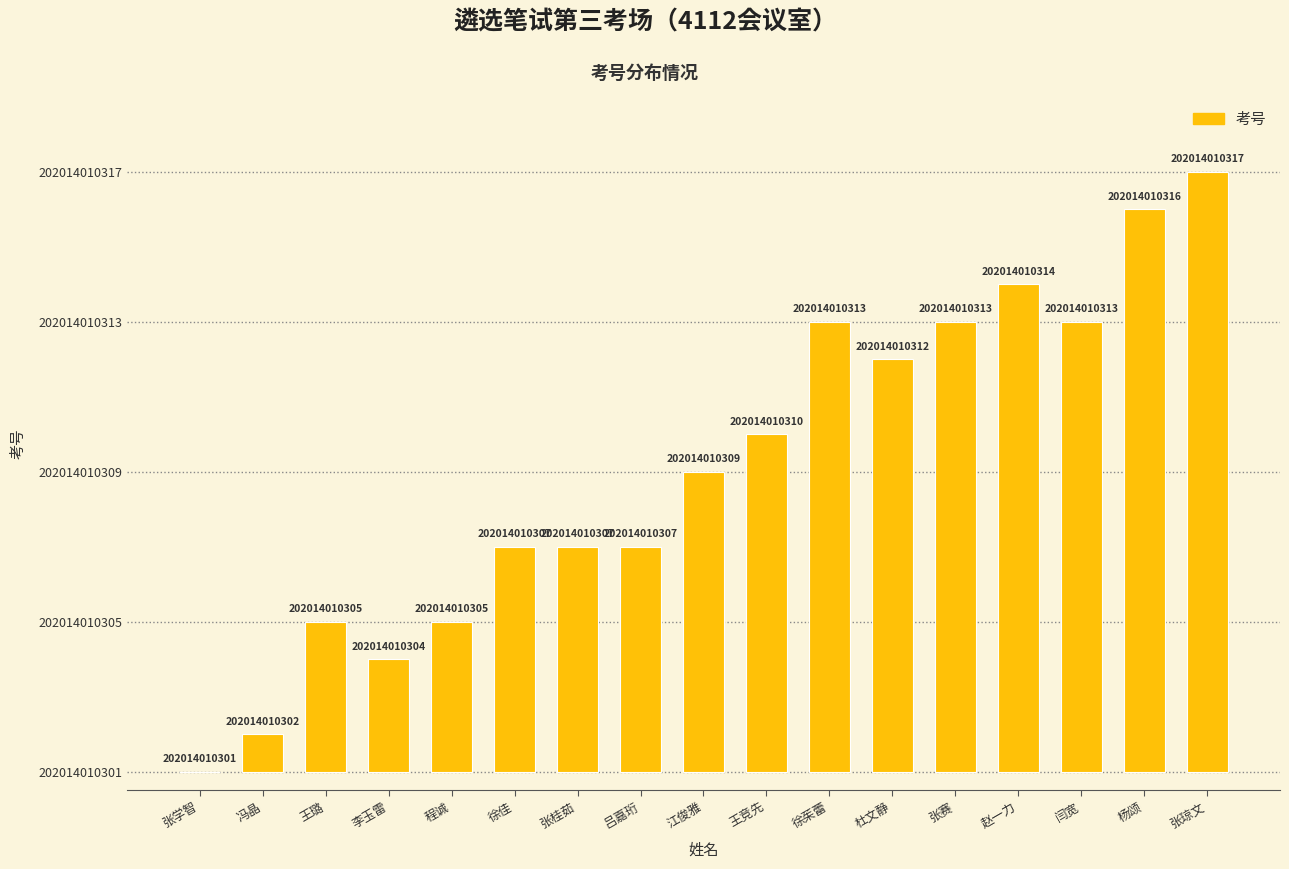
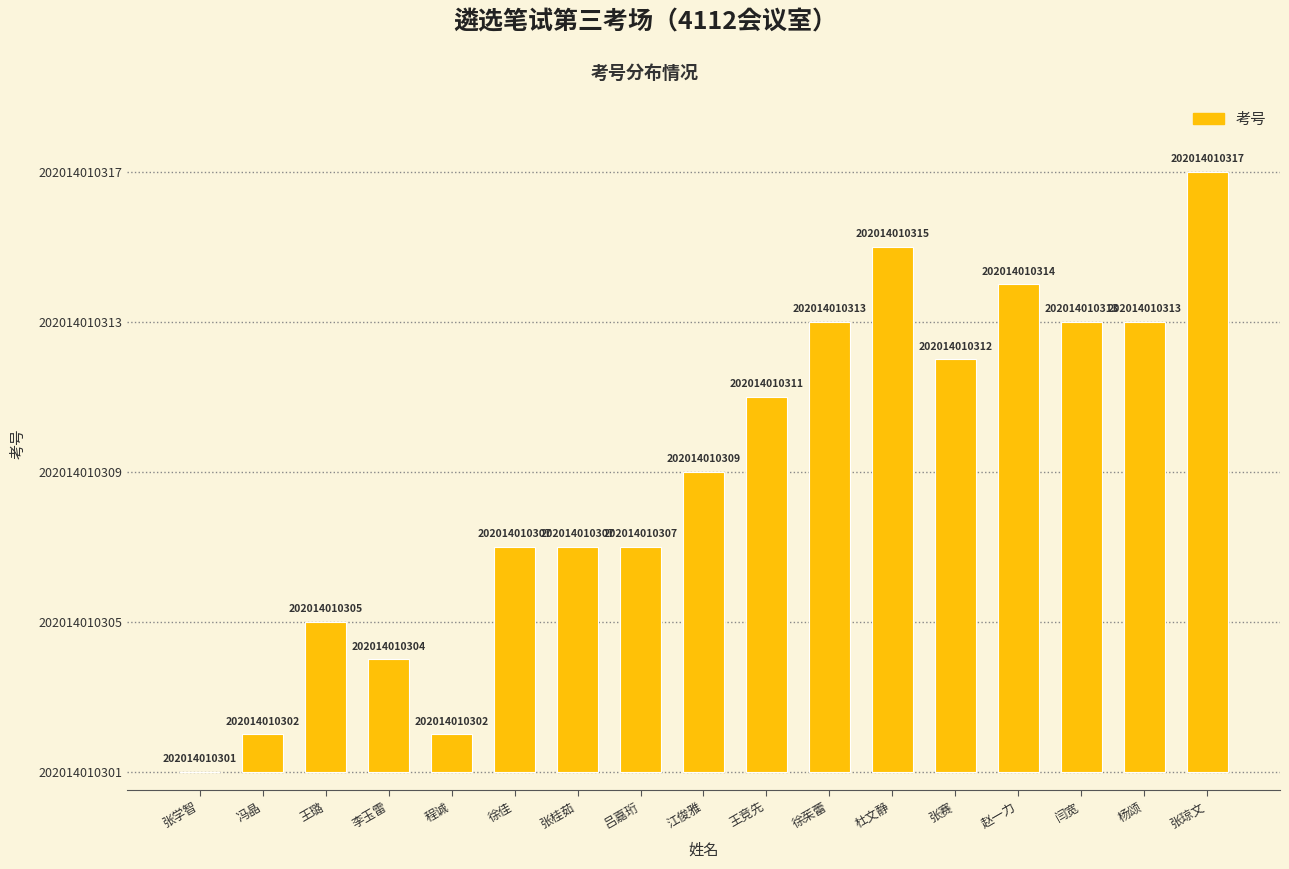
  {
-   "程诚": 202014010305,
-   "王竞先": 202014010310,
-   "杜文静": 202014010312,
-   "张赛": 202014010313,
-   "杨颂": 202014010316
+   "程诚": 202014010302,
+   "王竞先": 202014010311,
+   "杜文静": 202014010315,
+   "张赛": 202014010312,
+   "杨颂": 202014010313
  }
